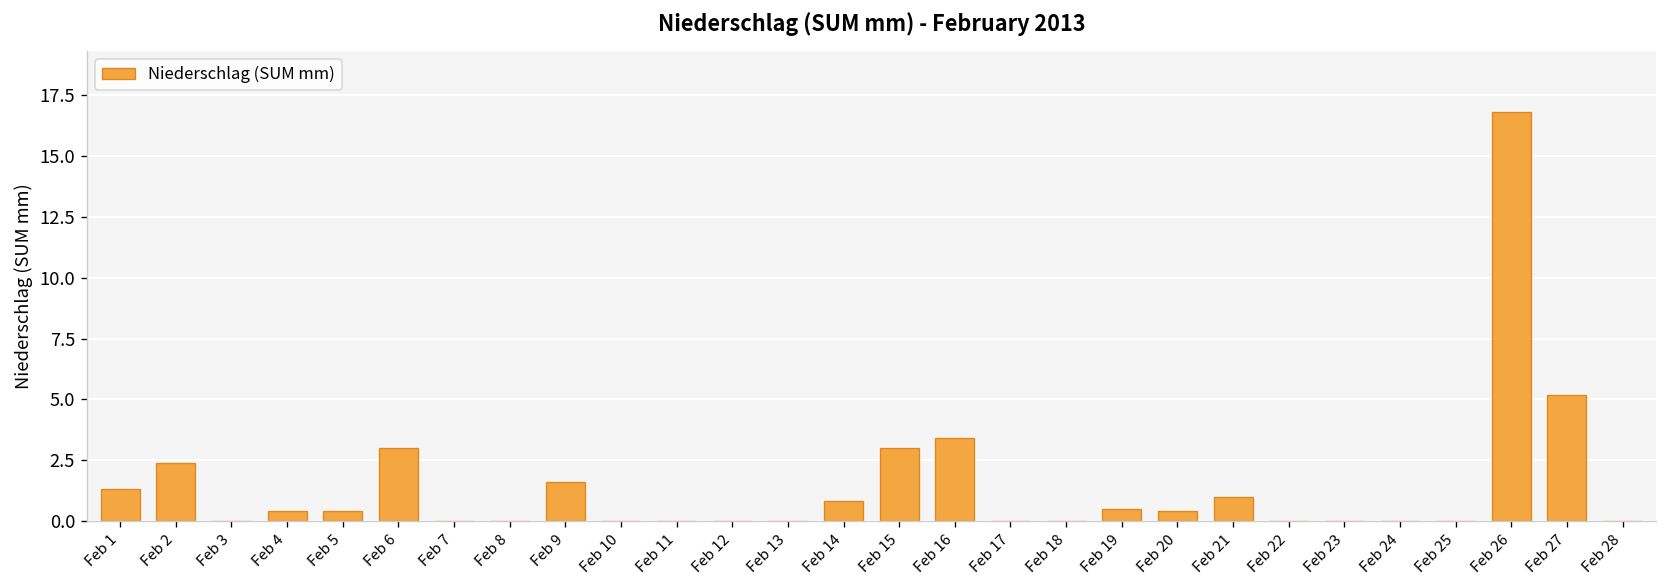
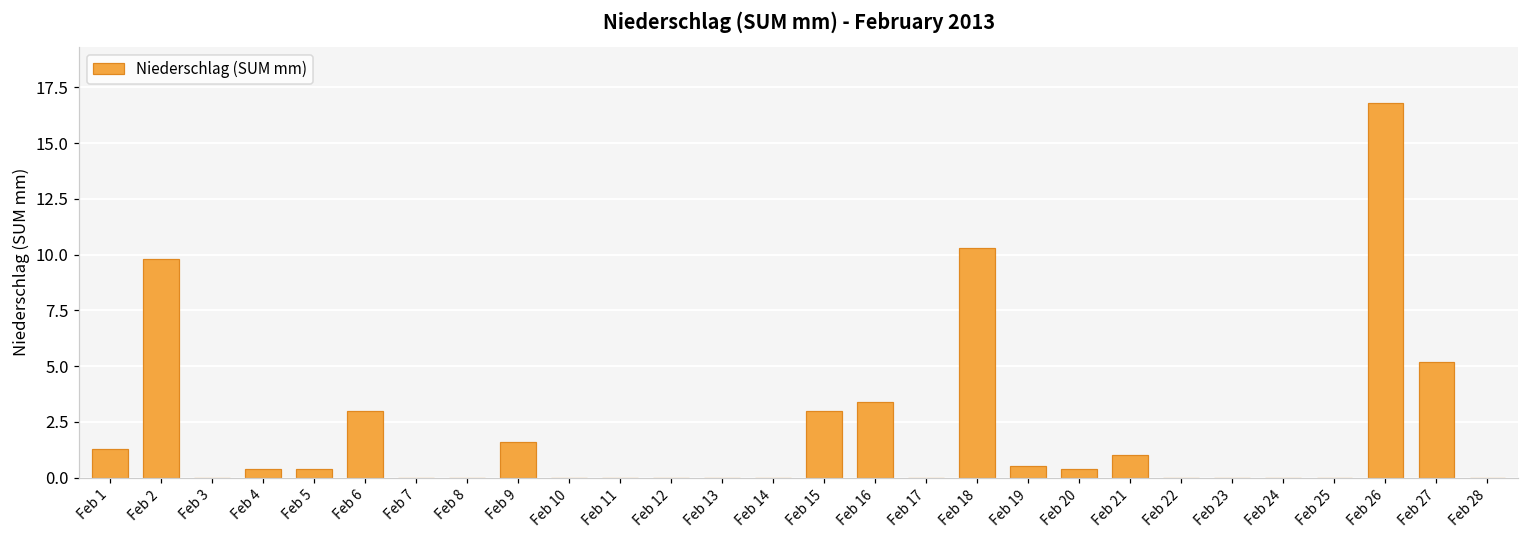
  {
    "Feb 1": 1.3,
-   "Feb 2": 2.4,
+   "Feb 2": 9.8,
    "Feb 3": 0.0,
    "Feb 4": 0.4,
    "Feb 5": 0.4,
    "Feb 6": 3.0,
    "Feb 7": 0.0,
    "Feb 8": 0.0,
    "Feb 9": 1.6,
    "Feb 10": 0.0,
    "Feb 11": 0.0,
    "Feb 12": 0.0,
    "Feb 13": 0.0,
-   "Feb 14": 0.8,
+   "Feb 14": 0.0,
    "Feb 15": 3.0,
    "Feb 16": 3.4,
    "Feb 17": 0.0,
-   "Feb 18": 0.0,
+   "Feb 18": 10.3,
    "Feb 19": 0.5,
    "Feb 20": 0.4,
    "Feb 21": 1.0,
    "Feb 22": 0.0,
    "Feb 23": 0.0,
    "Feb 24": 0.0,
    "Feb 25": 0.0,
    "Feb 26": 16.8,
    "Feb 27": 5.2,
    "Feb 28": 0.0
  }
